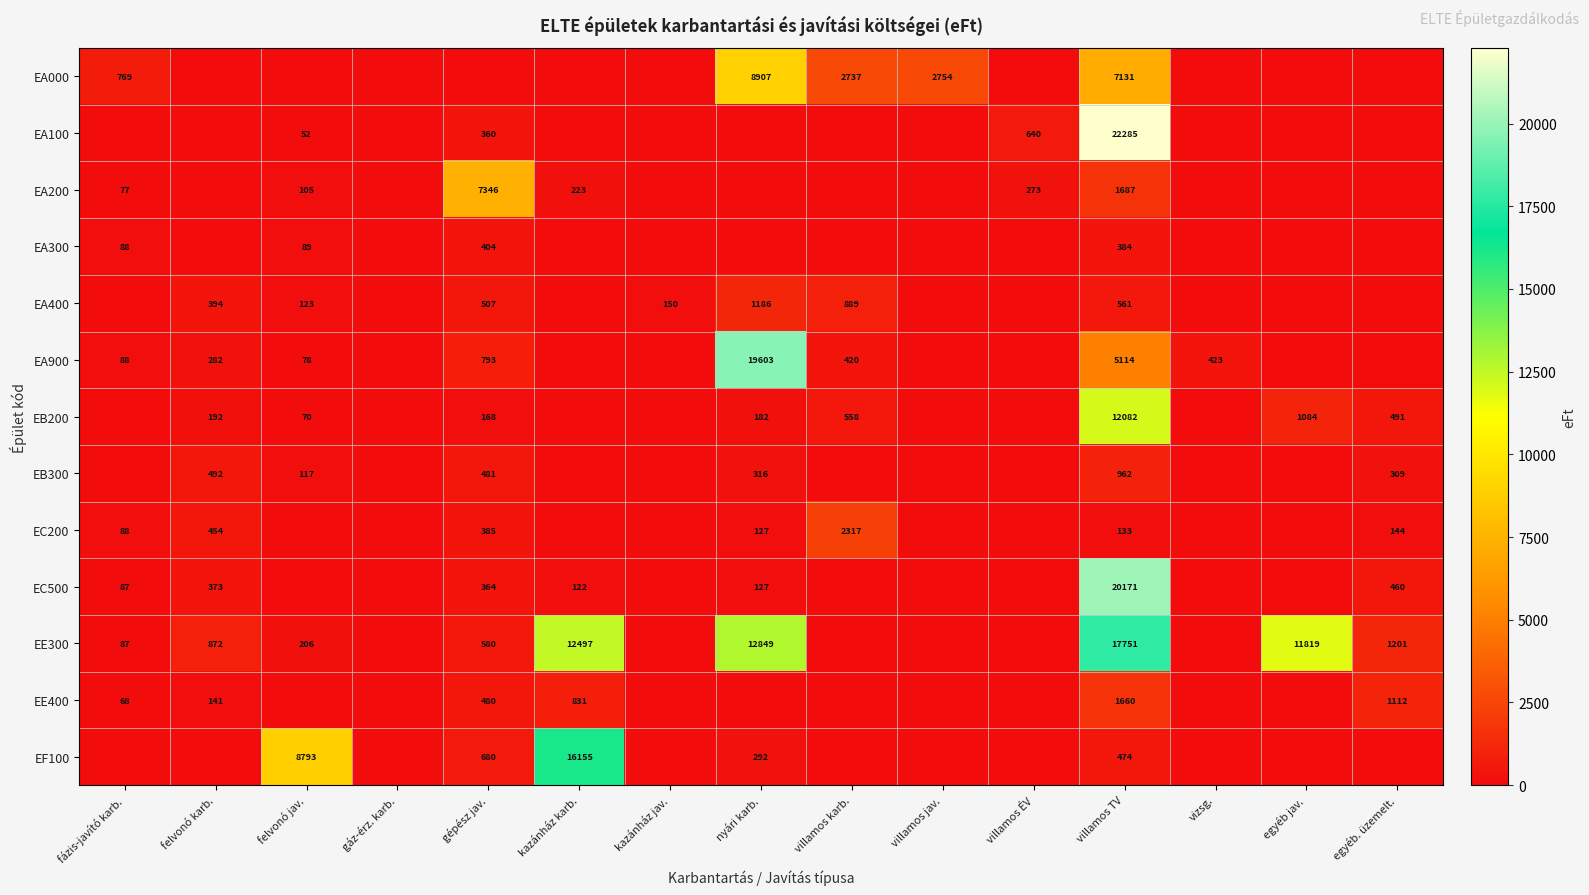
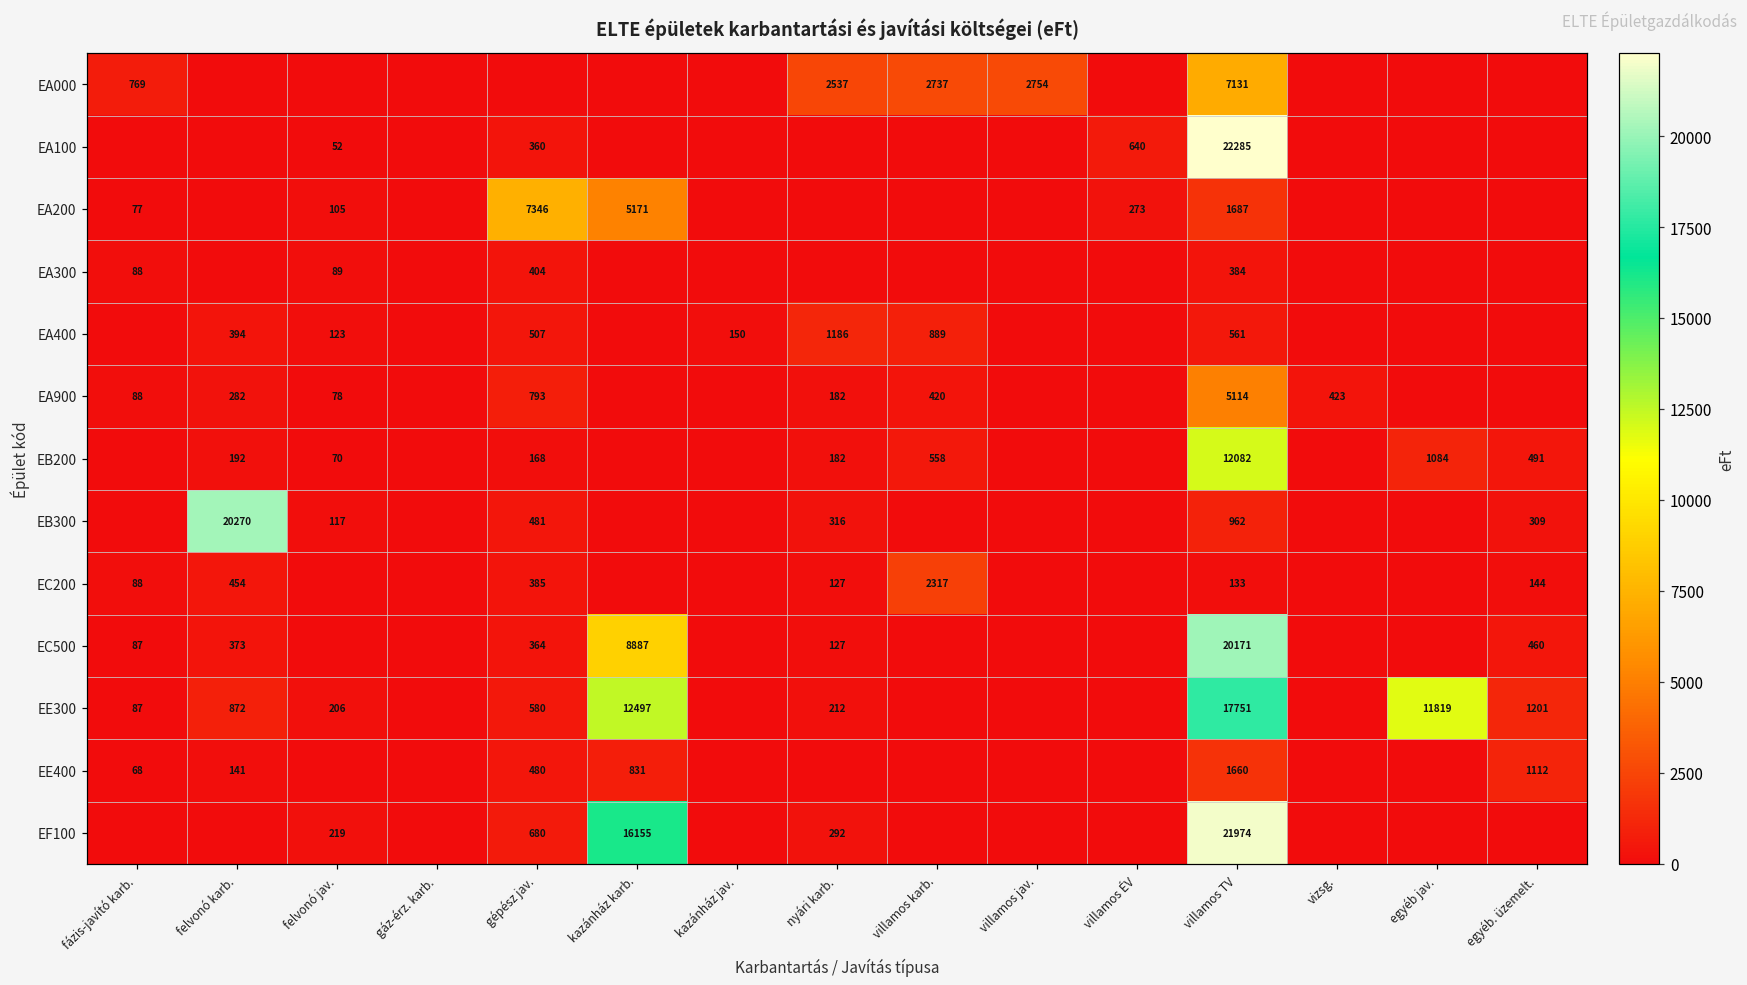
  {
    "EA000": {
      "fázis-javító karb.": 769,
-     "nyári karb.": 8907,
+     "nyári karb.": 2537,
      "villamos karb.": 2737,
      "villamos jav.": 2754,
      "villamos TV": 7131
    },
    "EA100": {
      "felvonó jav.": 52,
      "gépész jav.": 360,
      "villamos ÉV": 640,
      "villamos TV": 22285
    },
    "EA200": {
      "fázis-javító karb.": 77,
      "felvonó jav.": 105,
      "gépész jav.": 7346,
-     "kazánház karb.": 223,
+     "kazánház karb.": 5171,
      "villamos ÉV": 273,
      "villamos TV": 1687
    },
    "EA300": {
      "fázis-javító karb.": 88,
      "felvonó jav.": 89,
      "gépész jav.": 404,
      "villamos TV": 384
    },
    "EA400": {
      "felvonó karb.": 394,
      "felvonó jav.": 123,
      "gépész jav.": 507,
      "kazánház jav.": 150,
      "nyári karb.": 1186,
      "villamos karb.": 889,
      "villamos TV": 561
    },
    "EA900": {
      "fázis-javító karb.": 88,
      "felvonó karb.": 282,
      "felvonó jav.": 78,
      "gépész jav.": 793,
-     "nyári karb.": 19603,
+     "nyári karb.": 182,
      "villamos karb.": 420,
      "villamos TV": 5114,
      "vizsg.": 423
    },
    "EB200": {
      "felvonó karb.": 192,
      "felvonó jav.": 70,
      "gépész jav.": 168,
      "nyári karb.": 182,
      "villamos karb.": 558,
      "villamos TV": 12082,
      "egyéb jav.": 1084,
      "egyéb. üzemelt.": 491
    },
    "EB300": {
-     "felvonó karb.": 492,
+     "felvonó karb.": 20270,
      "felvonó jav.": 117,
      "gépész jav.": 481,
      "nyári karb.": 316,
      "villamos TV": 962,
      "egyéb. üzemelt.": 309
    },
    "EC200": {
      "fázis-javító karb.": 88,
      "felvonó karb.": 454,
      "gépész jav.": 385,
      "nyári karb.": 127,
      "villamos karb.": 2317,
      "villamos TV": 133,
      "egyéb. üzemelt.": 144
    },
    "EC500": {
      "fázis-javító karb.": 87,
      "felvonó karb.": 373,
      "gépész jav.": 364,
-     "kazánház karb.": 122,
+     "kazánház karb.": 8887,
      "nyári karb.": 127,
      "villamos TV": 20171,
      "egyéb. üzemelt.": 460
    },
    "EE300": {
      "fázis-javító karb.": 87,
      "felvonó karb.": 872,
      "felvonó jav.": 206,
      "gépész jav.": 580,
      "kazánház karb.": 12497,
-     "nyári karb.": 12849,
+     "nyári karb.": 212,
      "villamos TV": 17751,
      "egyéb jav.": 11819,
      "egyéb. üzemelt.": 1201
    },
    "EE400": {
      "fázis-javító karb.": 68,
      "felvonó karb.": 141,
      "gépész jav.": 480,
      "kazánház karb.": 831,
      "villamos TV": 1660,
      "egyéb. üzemelt.": 1112
    },
    "EF100": {
-     "felvonó jav.": 8793,
+     "felvonó jav.": 219,
      "gépész jav.": 680,
      "kazánház karb.": 16155,
      "nyári karb.": 292,
-     "villamos TV": 474
+     "villamos TV": 21974
    }
  }
